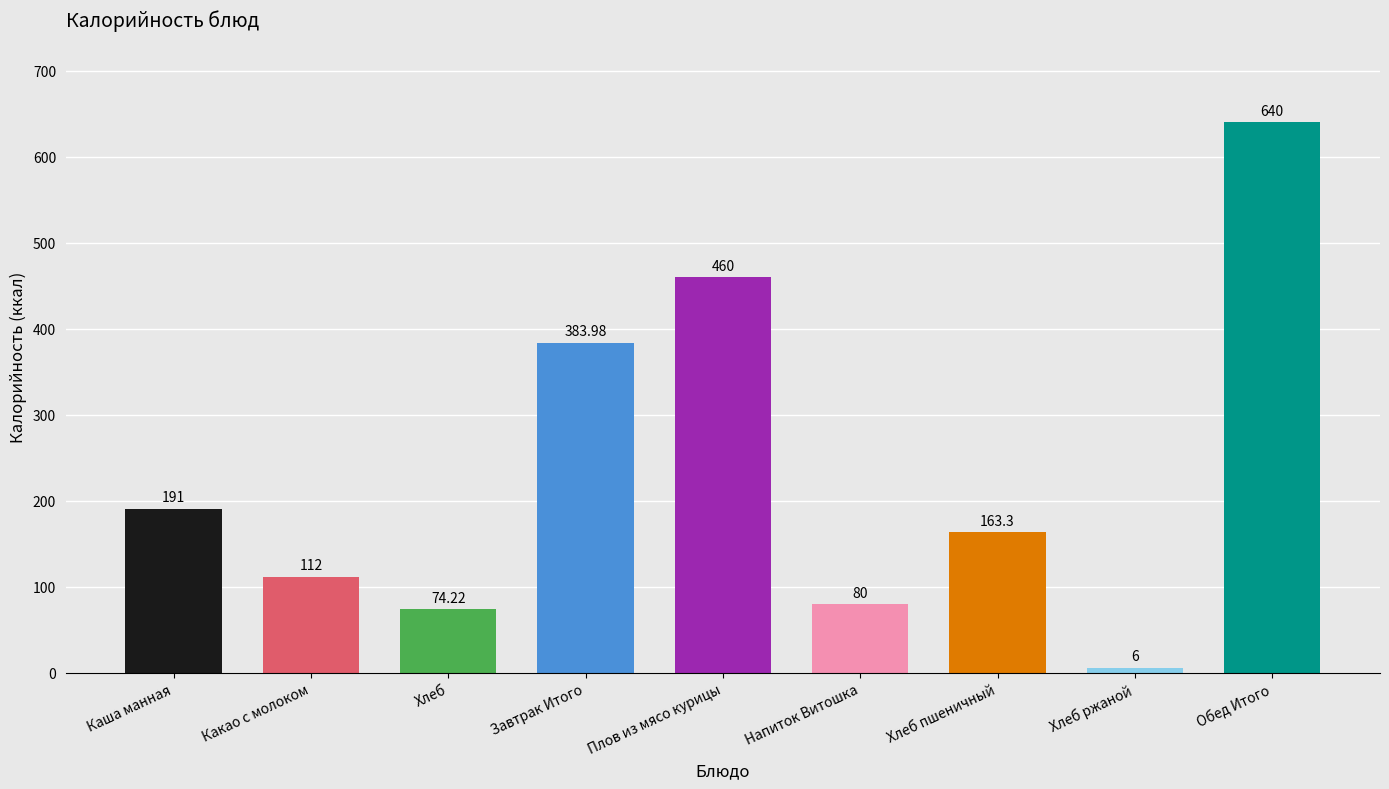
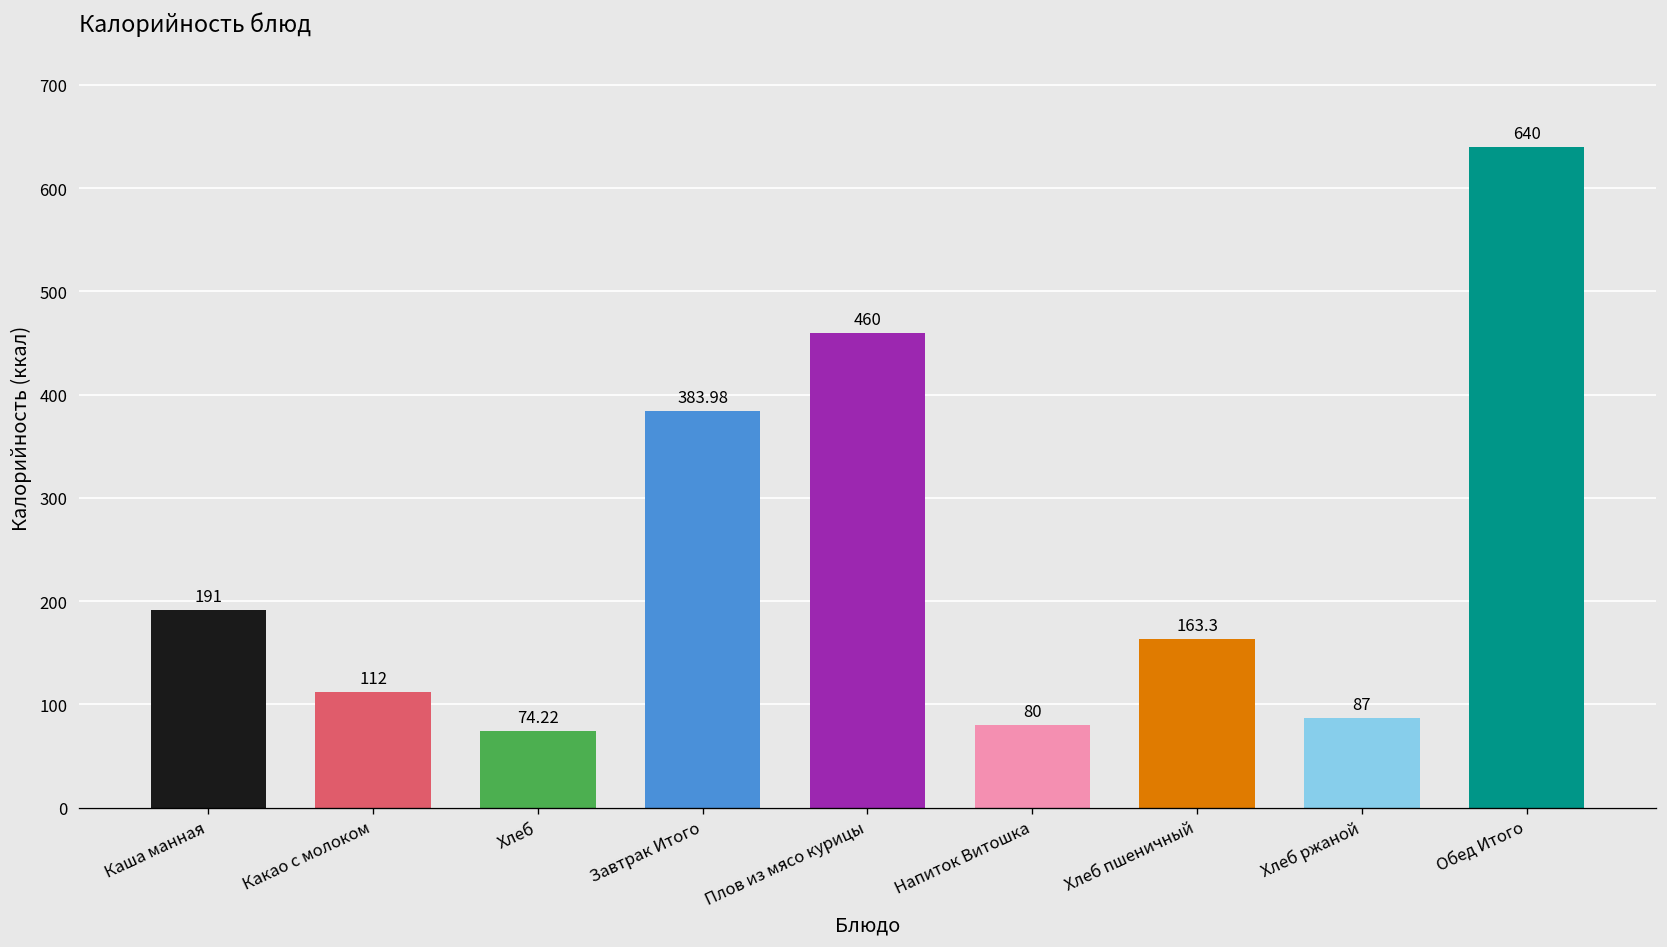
  {
    "Каша манная": 191,
    "Какао с молоком": 112,
    "Хлеб": 74.22,
    "Завтрак Итого": 383.98,
    "Плов из мясо курицы": 460,
    "Напиток Витошка": 80,
    "Хлеб пшеничный": 163.3,
-   "Хлеб ржаной": 6,
+   "Хлеб ржаной": 87,
    "Обед Итого": 640
  }
